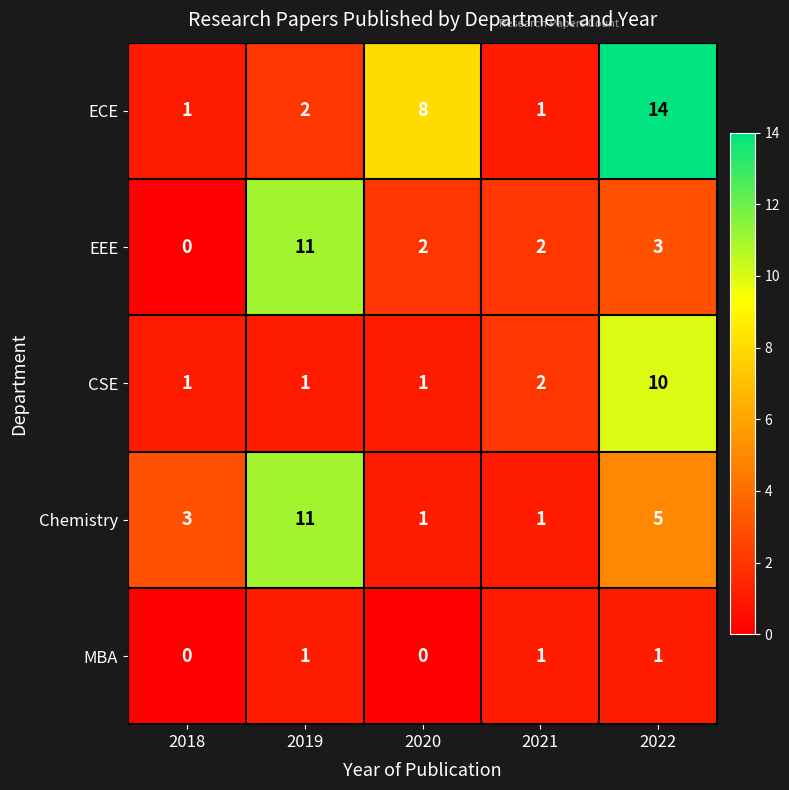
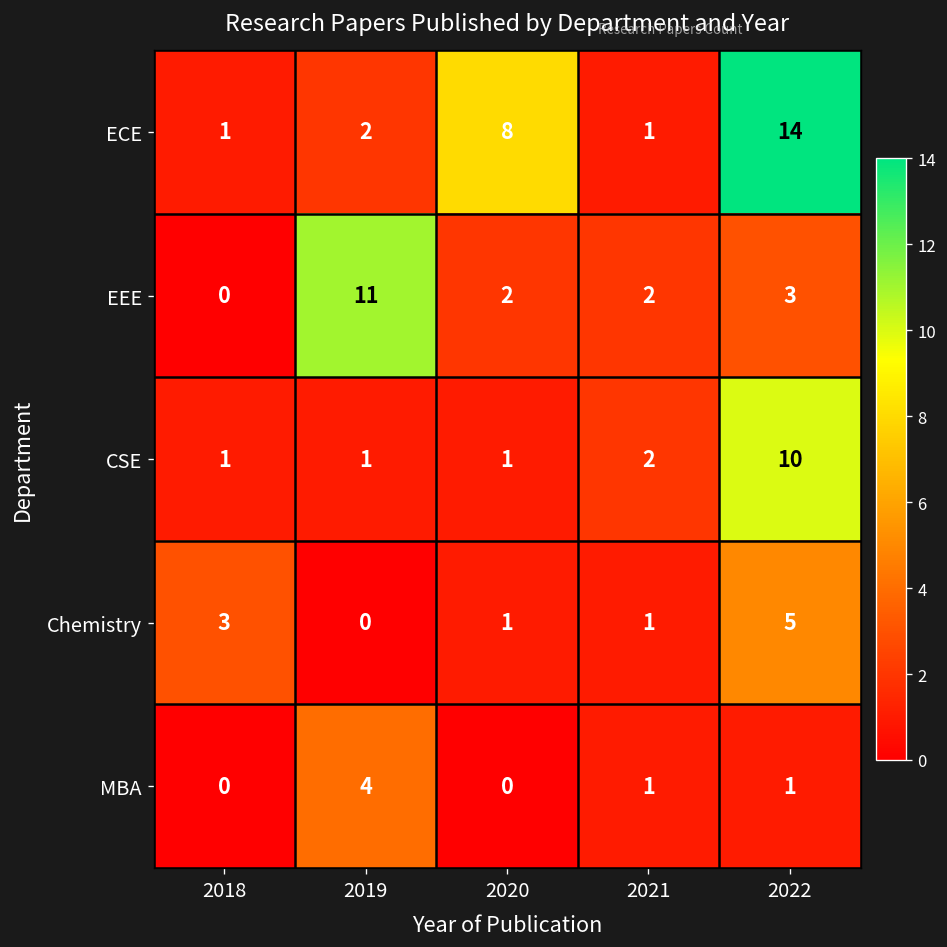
  {
    "ECE": {
      "2018": 1,
      "2019": 2,
      "2020": 8,
      "2021": 1,
      "2022": 14
    },
    "EEE": {
      "2018": 0,
      "2019": 11,
      "2020": 2,
      "2021": 2,
      "2022": 3
    },
    "CSE": {
      "2018": 1,
      "2019": 1,
      "2020": 1,
      "2021": 2,
      "2022": 10
    },
    "Chemistry": {
      "2018": 3,
-     "2019": 11,
+     "2019": 0,
      "2020": 1,
      "2021": 1,
      "2022": 5
    },
    "MBA": {
      "2018": 0,
-     "2019": 1,
+     "2019": 4,
      "2020": 0,
      "2021": 1,
      "2022": 1
    }
  }
